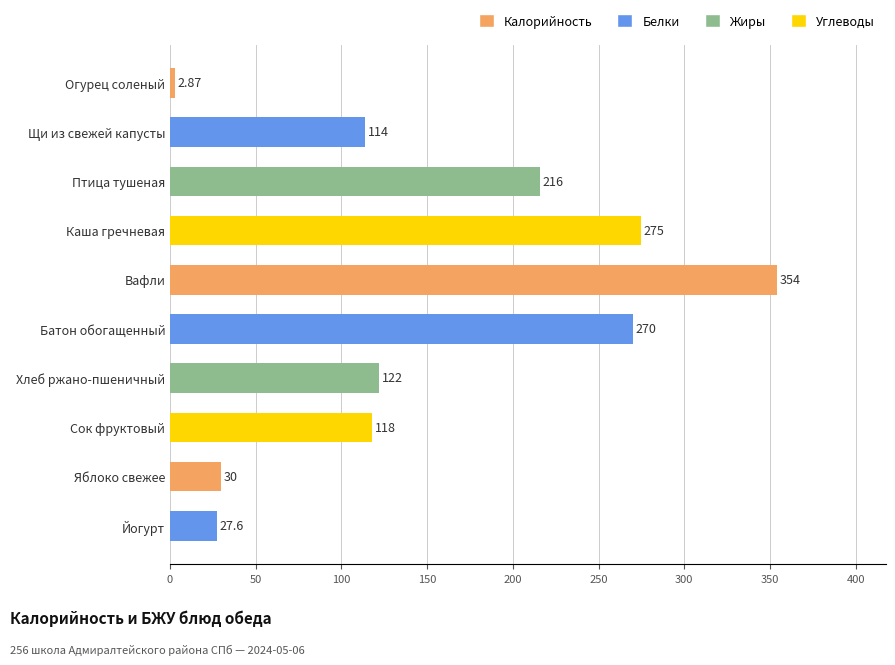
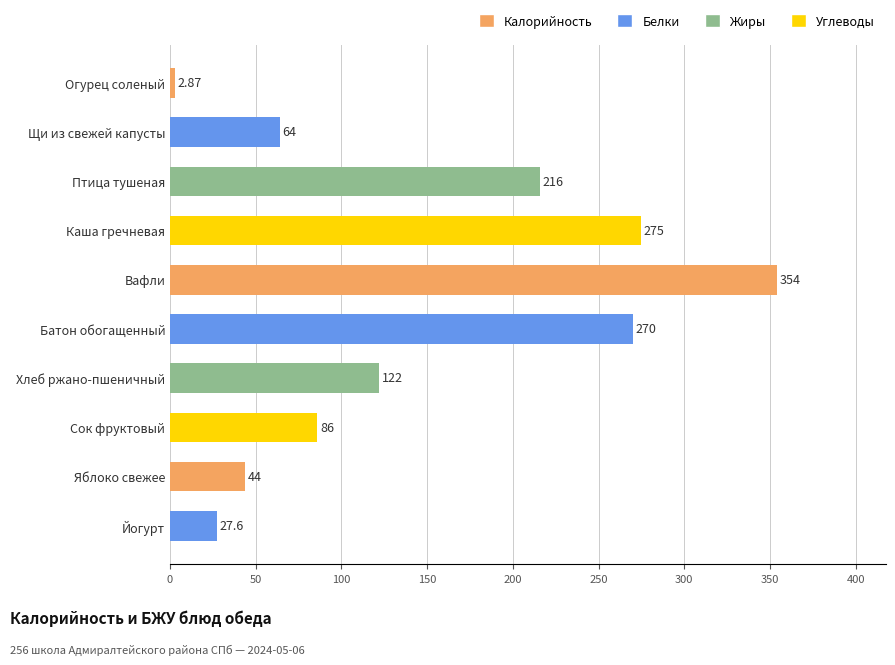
  {
    "Огурец соленый": 2.87,
-   "Щи из свежей капусты": 114,
+   "Щи из свежей капусты": 64,
    "Птица тушеная": 216,
    "Каша гречневая": 275,
    "Вафли": 354,
    "Батон обогащенный": 270,
    "Хлеб ржано-пшеничный": 122,
-   "Сок фруктовый": 118,
-   "Яблоко свежее": 30,
+   "Сок фруктовый": 86,
+   "Яблоко свежее": 44,
    "Йогурт": 27.6
  }
